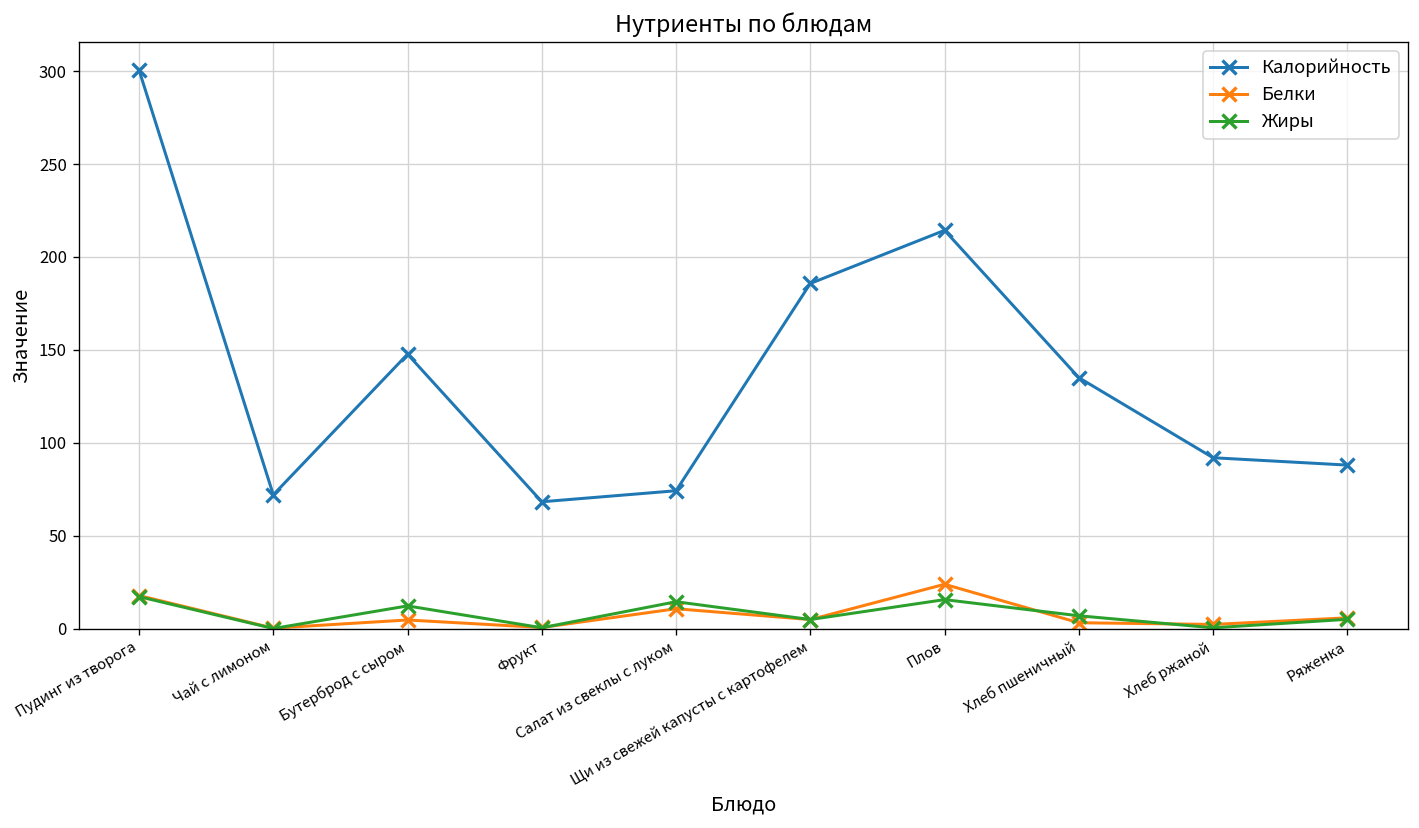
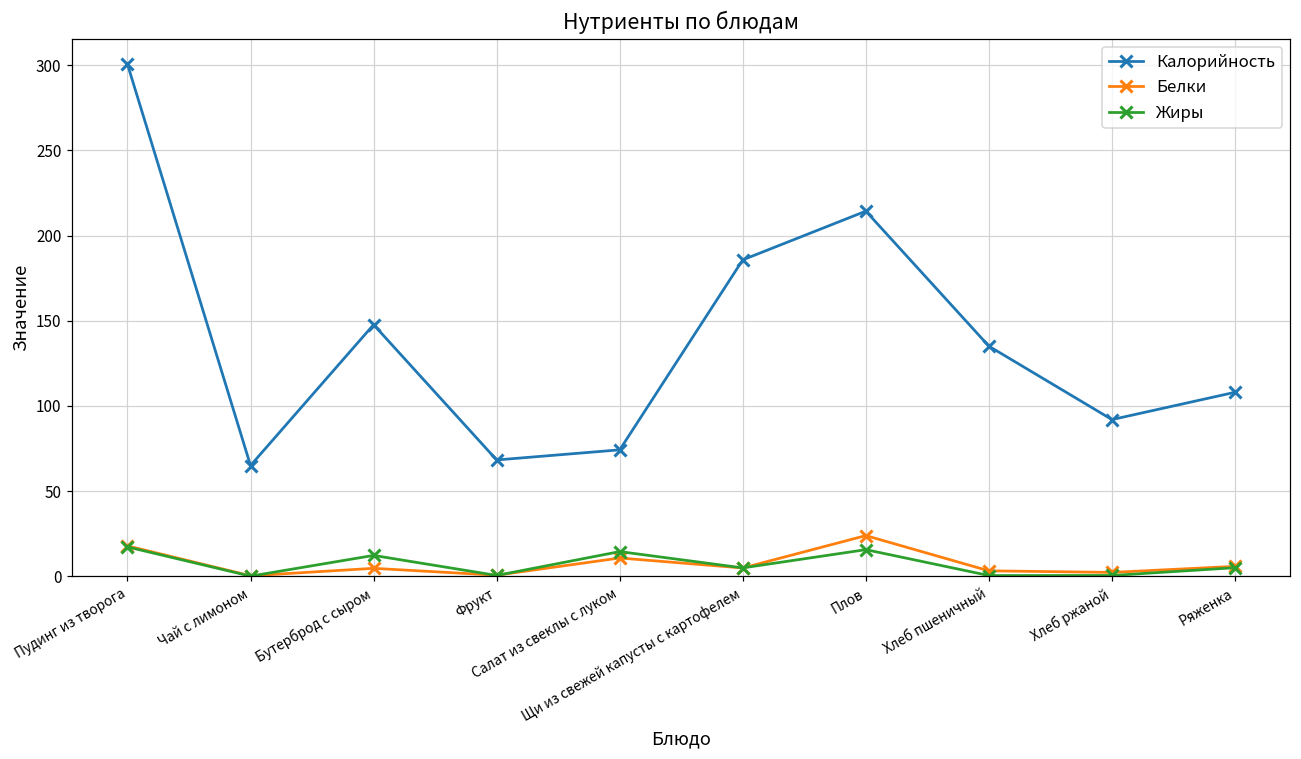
  {
    "Калорийность": {
      "Пудинг из творога": 301,
-     "Чай с лимоном": 72,
+     "Чай с лимоном": 65,
      "Бутерброд с сыром": 148,
      "Фрукт": 68,
      "Салат из свеклы с луком": 74,
      "Щи из свежей капусты с картофелем": 186,
      "Плов": 214,
      "Хлеб пшеничный": 135,
      "Хлеб ржаной": 92,
-     "Ряженка": 88
+     "Ряженка": 108
    },
    "Белки": {
      "Бутерброд с сыром": 5,
      "Салат из свеклы с луком": 11,
      "Плов": 24,
      "Хлеб пшеничный": 3,
      "Хлеб ржаной": 2
    },
    "Жиры": {
      "Бутерброд с сыром": 12,
      "Салат из свеклы с луком": 14,
      "Плов": 16,
-     "Хлеб пшеничный": 7,
+     "Хлеб пшеничный": 0,
      "Хлеб ржаной": 0
    }
  }
